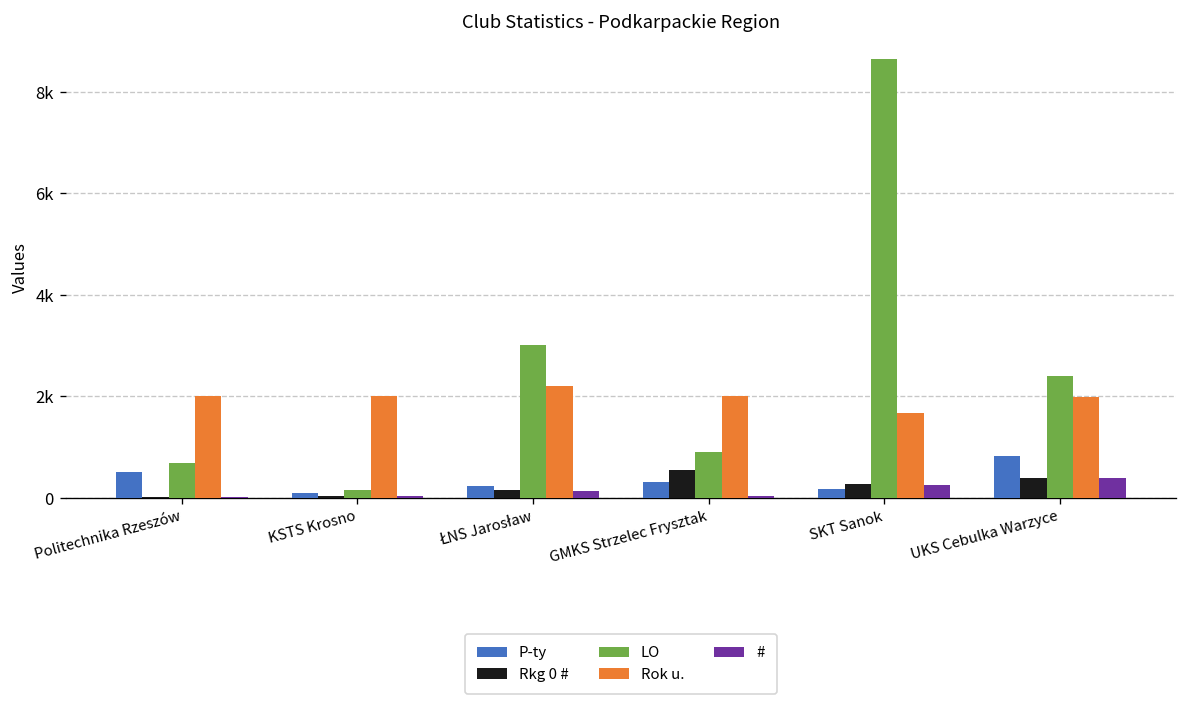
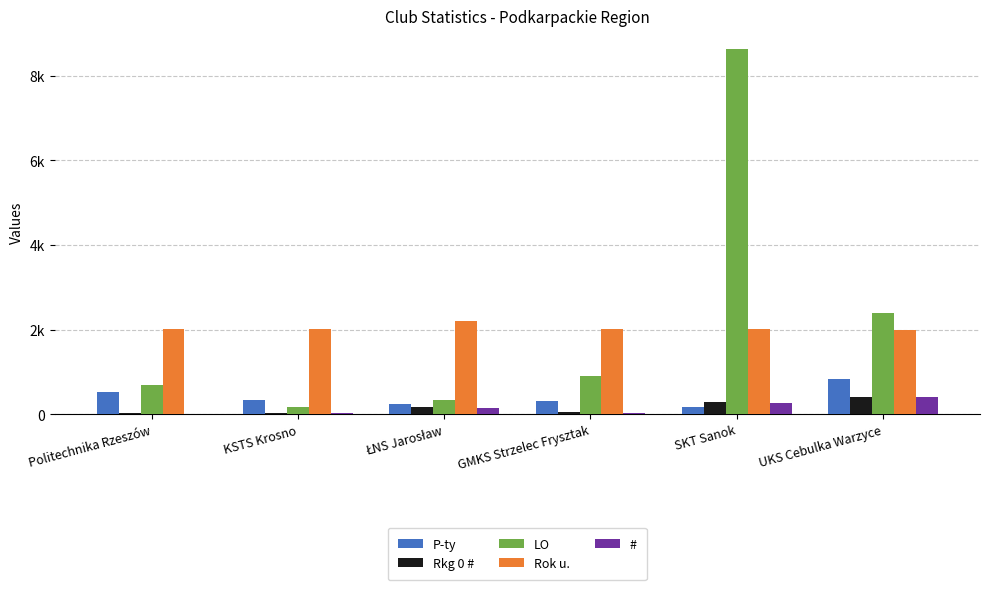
  {
    "P-ty": {
      "Politechnika Rzeszów": 500,
-     "KSTS Krosno": 100,
+     "KSTS Krosno": 300,
      "ŁNS Jarosław": 200,
      "GMKS Strzelec Frysztak": 300,
      "SKT Sanok": 200,
      "UKS Cebulka Warzyce": 800
    },
    "Rkg 0 #": {
      "ŁNS Jarosław": 200,
-     "GMKS Strzelec Frysztak": 600,
+     "GMKS Strzelec Frysztak": 0,
      "SKT Sanok": 300,
      "UKS Cebulka Warzyce": 400
    },
    "LO": {
      "Politechnika Rzeszów": 700,
      "KSTS Krosno": 200,
-     "ŁNS Jarosław": 3000,
+     "ŁNS Jarosław": 300,
      "GMKS Strzelec Frysztak": 900,
      "SKT Sanok": 8600,
      "UKS Cebulka Warzyce": 2400
    },
    "Rok u.": {
      "Politechnika Rzeszów": 2000,
      "KSTS Krosno": 2000,
      "ŁNS Jarosław": 2200,
      "GMKS Strzelec Frysztak": 2000,
-     "SKT Sanok": 1700,
+     "SKT Sanok": 2000,
      "UKS Cebulka Warzyce": 2000
    },
    "#": {
      "ŁNS Jarosław": 100,
      "SKT Sanok": 300,
      "UKS Cebulka Warzyce": 400
    }
  }
